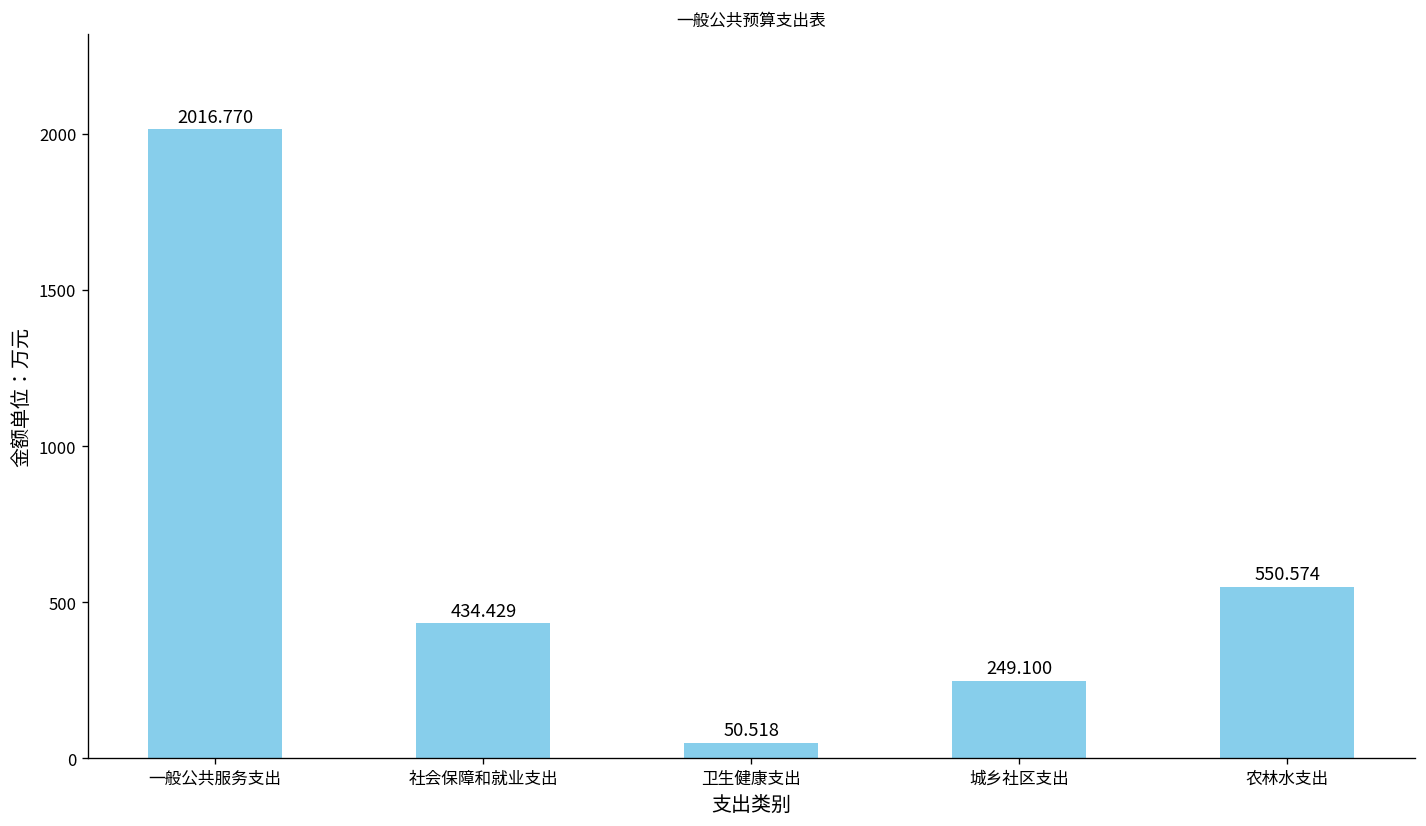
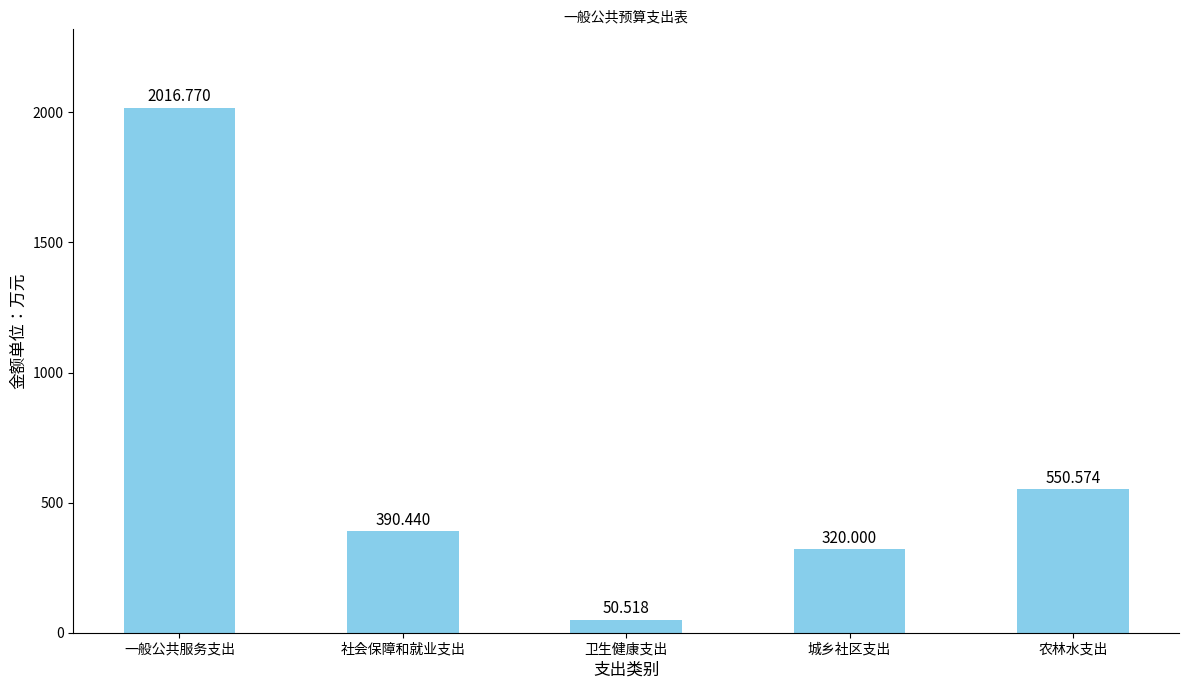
  {
    "一般公共服务支出": 2016.770,
-   "社会保障和就业支出": 434.429,
+   "社会保障和就业支出": 390.440,
    "卫生健康支出": 50.518,
-   "城乡社区支出": 249.100,
+   "城乡社区支出": 320.000,
    "农林水支出": 550.574
  }
